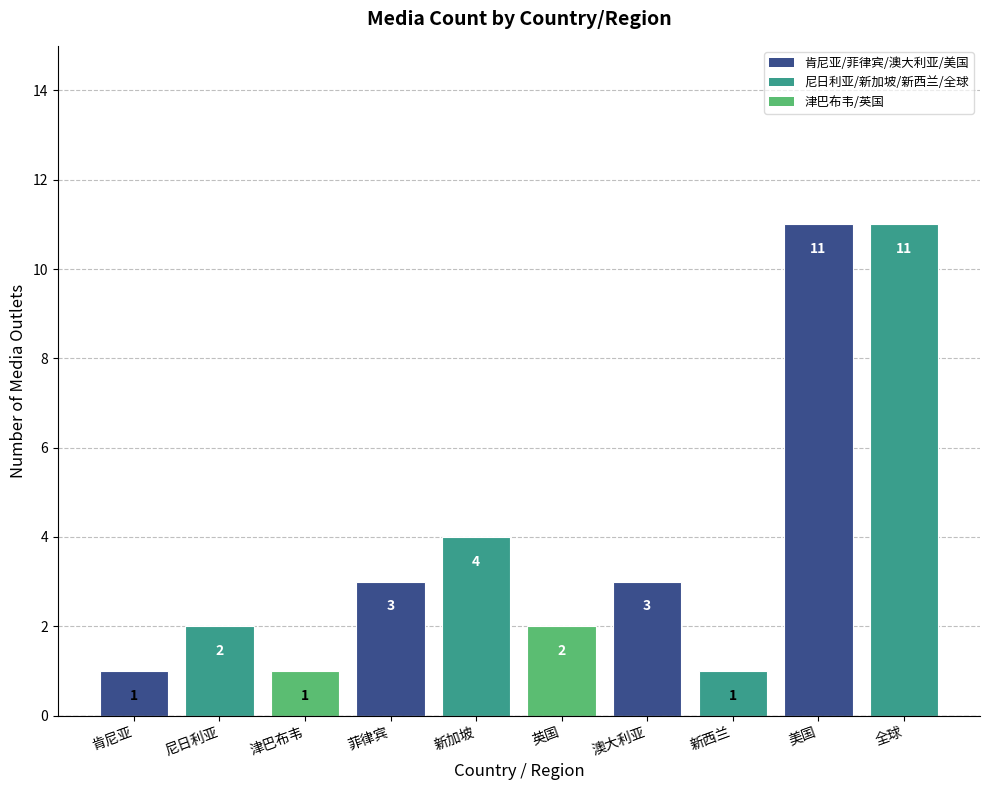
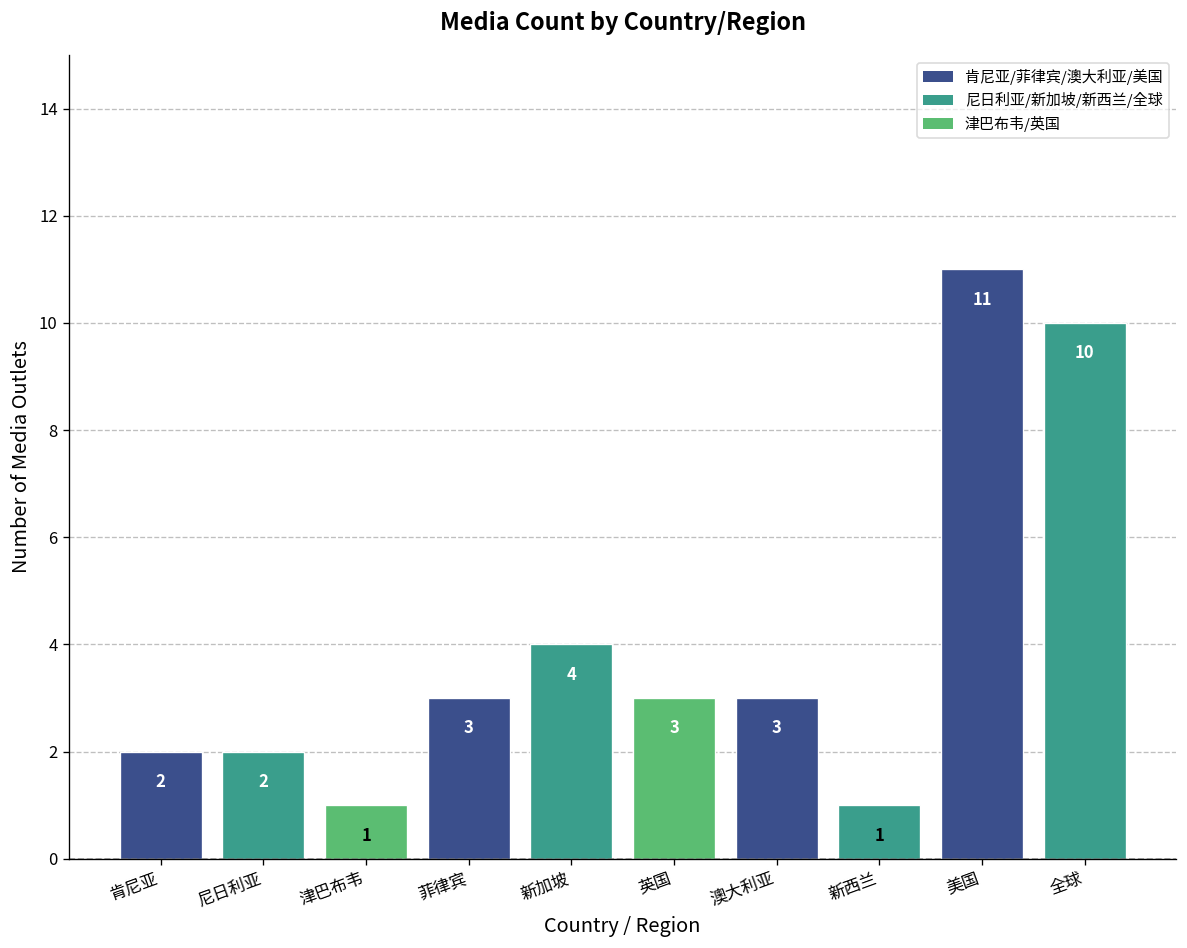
  {
-   "肯尼亚": 1,
+   "肯尼亚": 2,
    "尼日利亚": 2,
    "津巴布韦": 1,
    "菲律宾": 3,
    "新加坡": 4,
-   "英国": 2,
+   "英国": 3,
    "澳大利亚": 3,
    "新西兰": 1,
    "美国": 11,
-   "全球": 11
+   "全球": 10
  }
